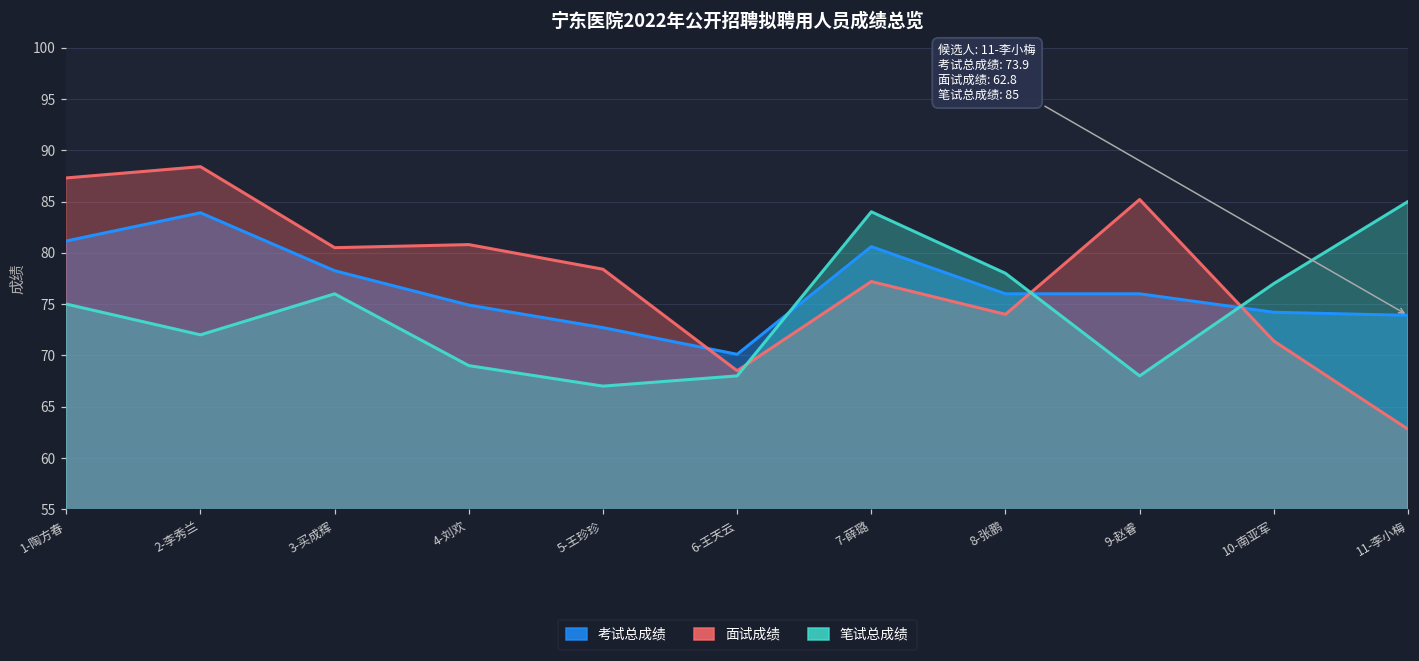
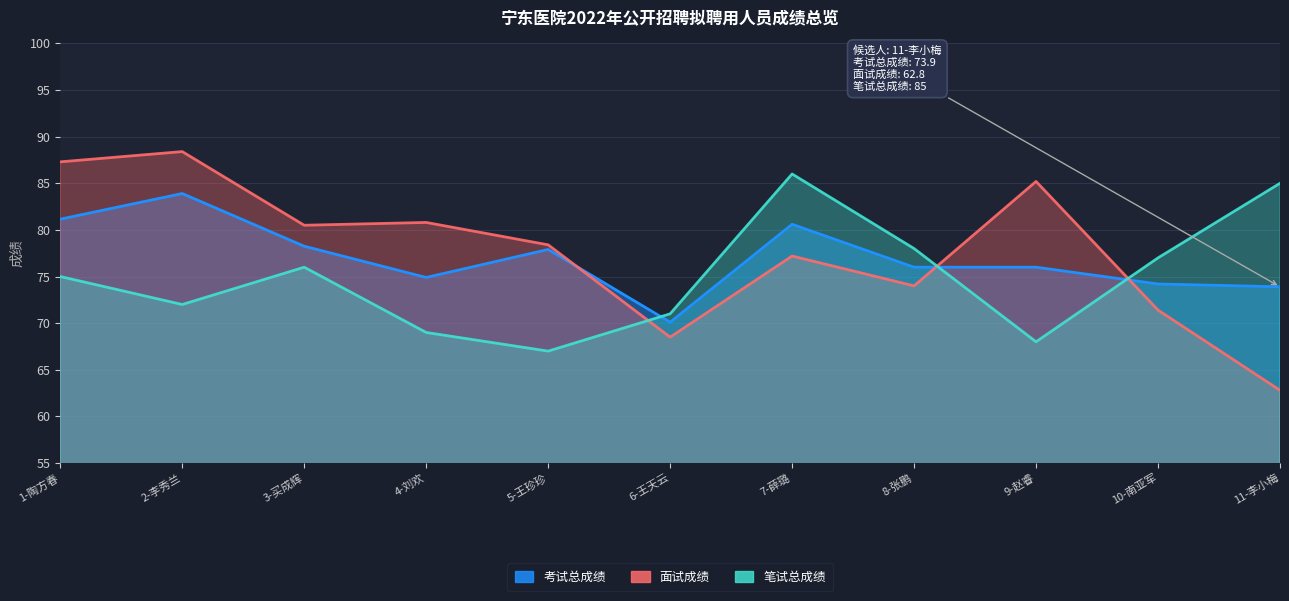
  {
    "考试总成绩": {
      "1-陶方春": 81,
      "2-李秀兰": 84,
      "3-买成辉": 78,
      "4-刘欢": 75,
-     "5-王珍珍": 73,
+     "5-王珍珍": 78,
      "6-王天云": 70,
      "7-薛璐": 81,
      "11-李小梅": 74
    },
    "面试成绩": {
      "1-陶方春": 87,
      "2-李秀兰": 88,
      "3-买成辉": 81,
      "4-刘欢": 81,
      "5-王珍珍": 78,
      "6-王天云": 69,
      "7-薛璐": 77,
      "8-张鹏": 74,
      "10-南亚军": 71,
      "11-李小梅": 63
    },
    "笔试总成绩": {
      "1-陶方春": 75,
      "2-李秀兰": 72,
      "3-买成辉": 76,
      "4-刘欢": 69,
      "5-王珍珍": 67,
-     "6-王天云": 68,
-     "7-薛璐": 84,
+     "6-王天云": 71,
+     "7-薛璐": 86,
      "9-赵睿": 68,
      "11-李小梅": 85
    }
  }
